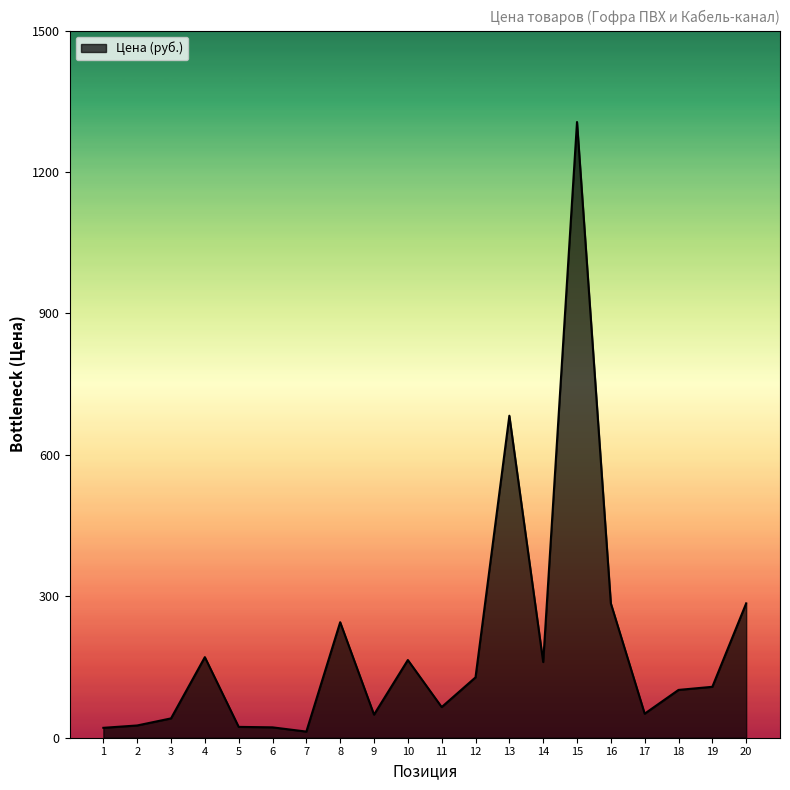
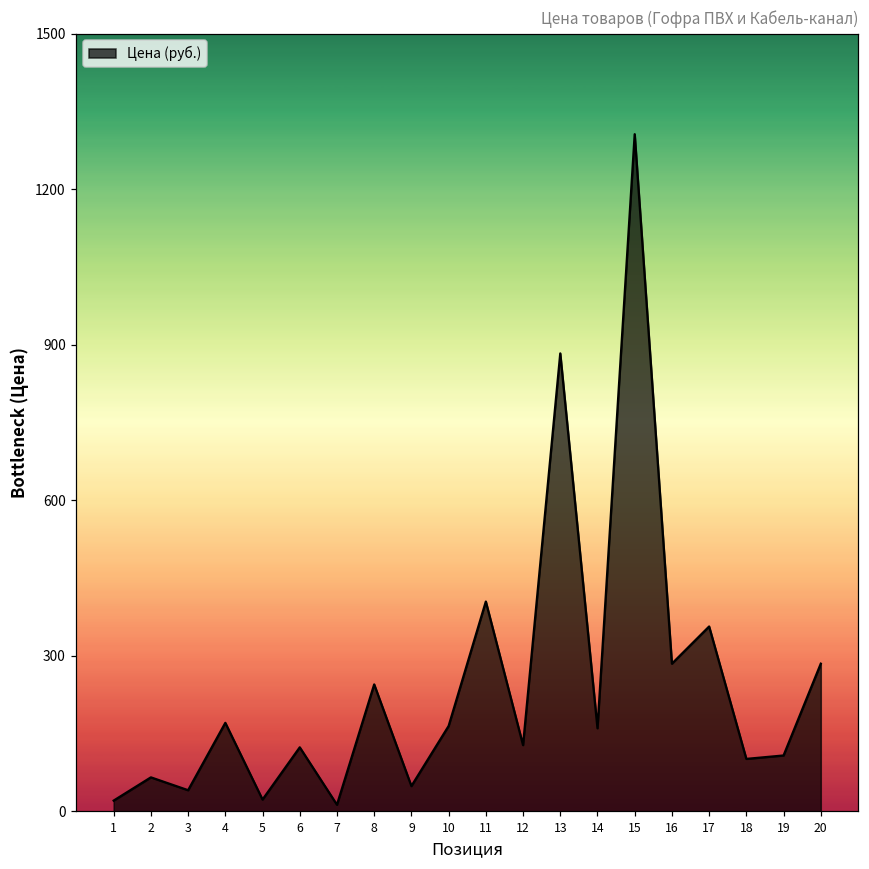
  {
    "1": 20,
-   "2": 30,
+   "2": 70,
    "3": 40,
    "4": 170,
    "5": 20,
-   "6": 20,
+   "6": 120,
    "7": 10,
    "8": 250,
    "9": 50,
    "10": 160,
-   "11": 70,
+   "11": 400,
    "12": 130,
-   "13": 680,
+   "13": 880,
    "14": 160,
    "15": 1310,
    "16": 290,
-   "17": 50,
+   "17": 360,
    "18": 100,
    "19": 110,
    "20": 290
  }
